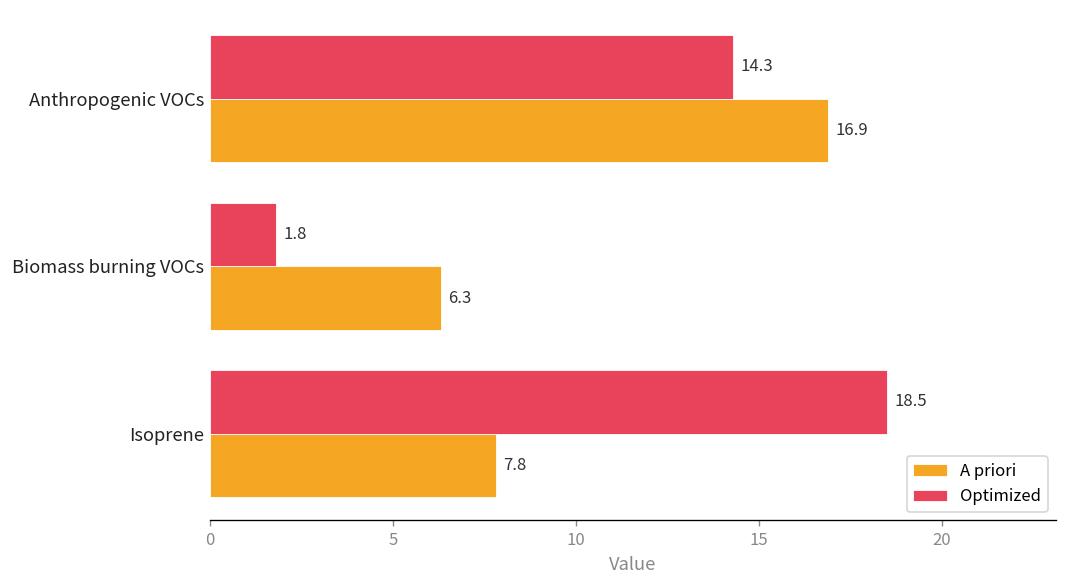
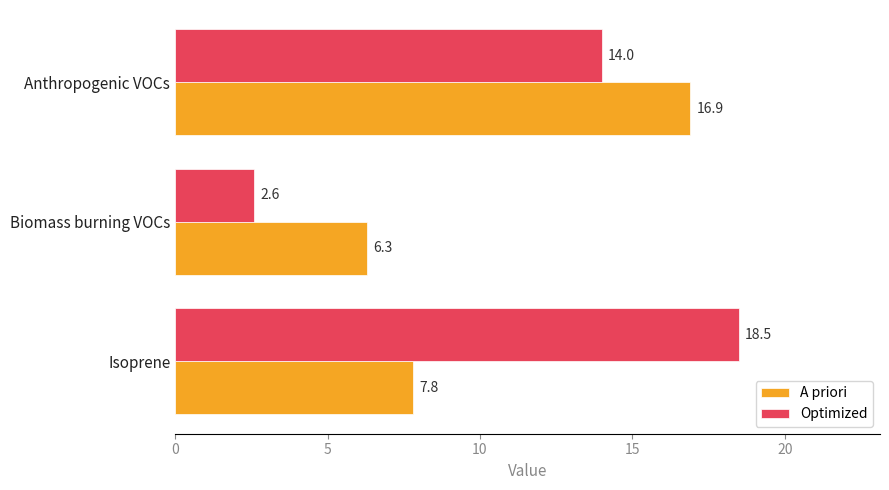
  {
    "A priori": {
      "Anthropogenic VOCs": 16.9,
      "Biomass burning VOCs": 6.3,
      "Isoprene": 7.8
    },
    "Optimized": {
-     "Anthropogenic VOCs": 14.3,
-     "Biomass burning VOCs": 1.8,
+     "Anthropogenic VOCs": 14.0,
+     "Biomass burning VOCs": 2.6,
      "Isoprene": 18.5
    }
  }
